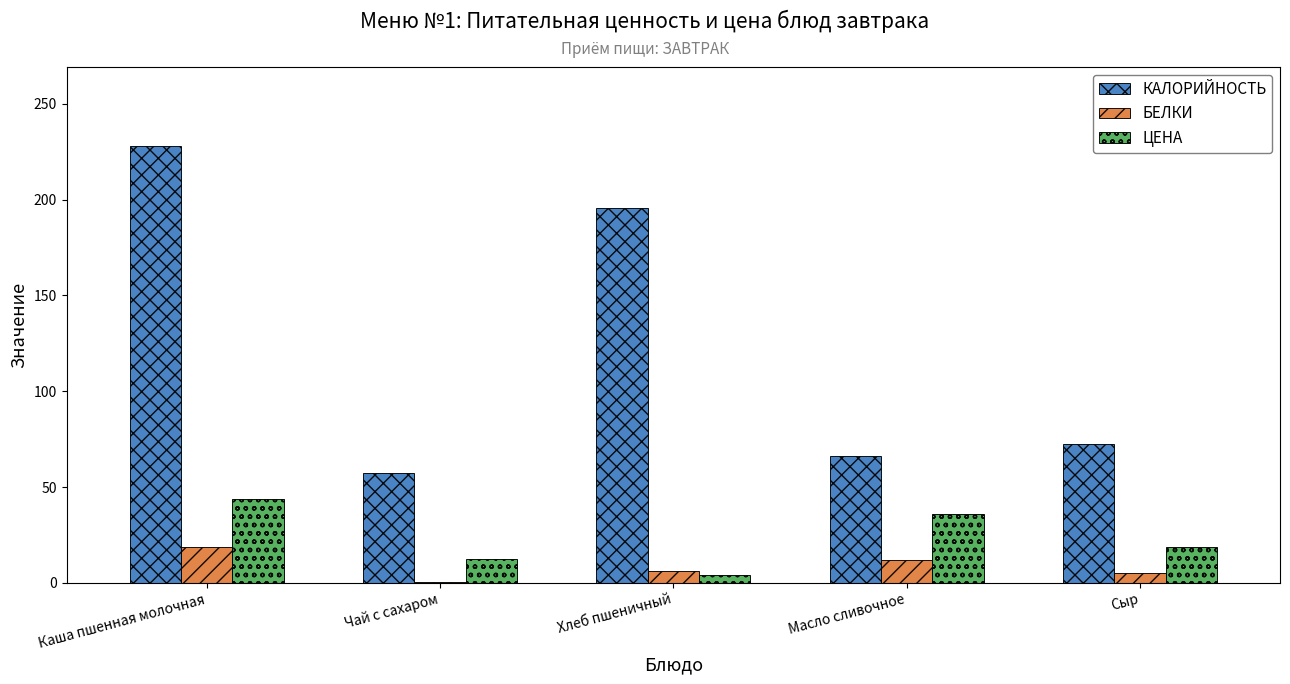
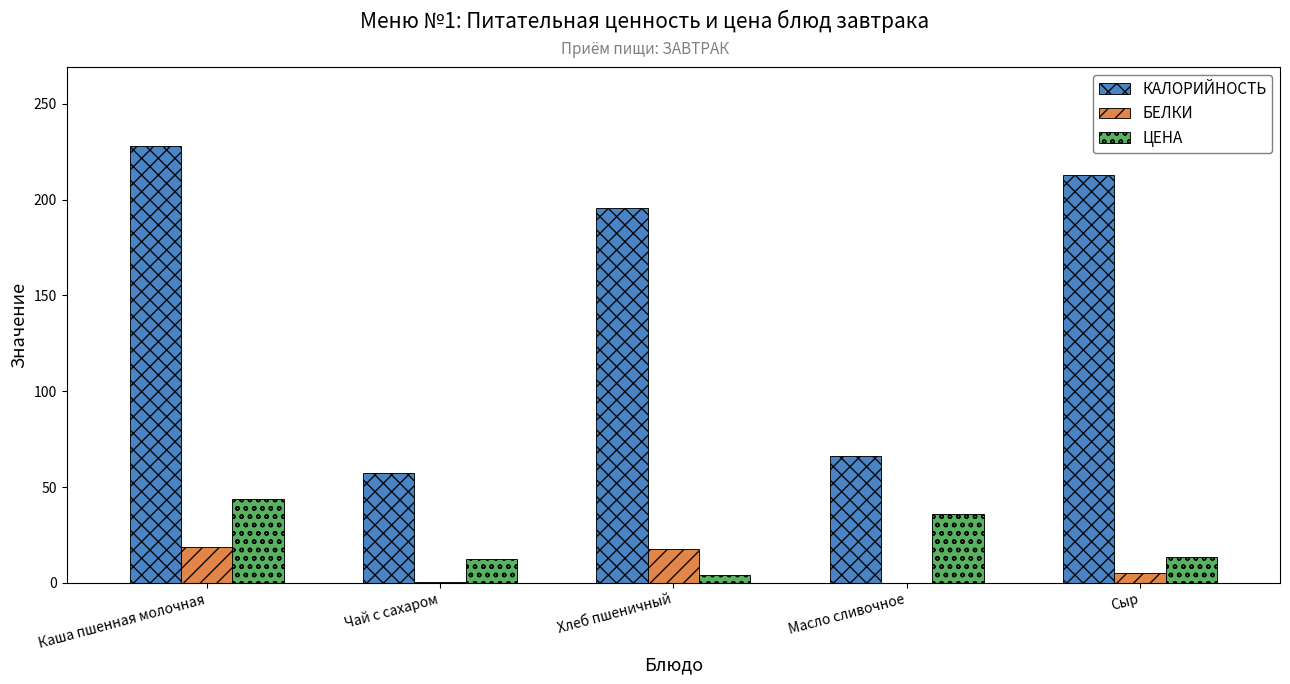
  {
    "КАЛОРИЙНОСТЬ": {
      "Каша пшенная молочная": 228,
      "Чай с сахаром": 57,
      "Хлеб пшеничный": 196,
      "Масло сливочное": 66,
-     "Сыр": 72
+     "Сыр": 213
    },
    "БЕЛКИ": {
      "Каша пшенная молочная": 19,
-     "Хлеб пшеничный": 6,
-     "Масло сливочное": 12,
+     "Хлеб пшеничный": 17,
+     "Масло сливочное": 0,
      "Сыр": 5
    },
    "ЦЕНА": {
      "Каша пшенная молочная": 44,
      "Чай с сахаром": 12,
      "Хлеб пшеничный": 4,
      "Масло сливочное": 36,
-     "Сыр": 19
+     "Сыр": 13
    }
  }
